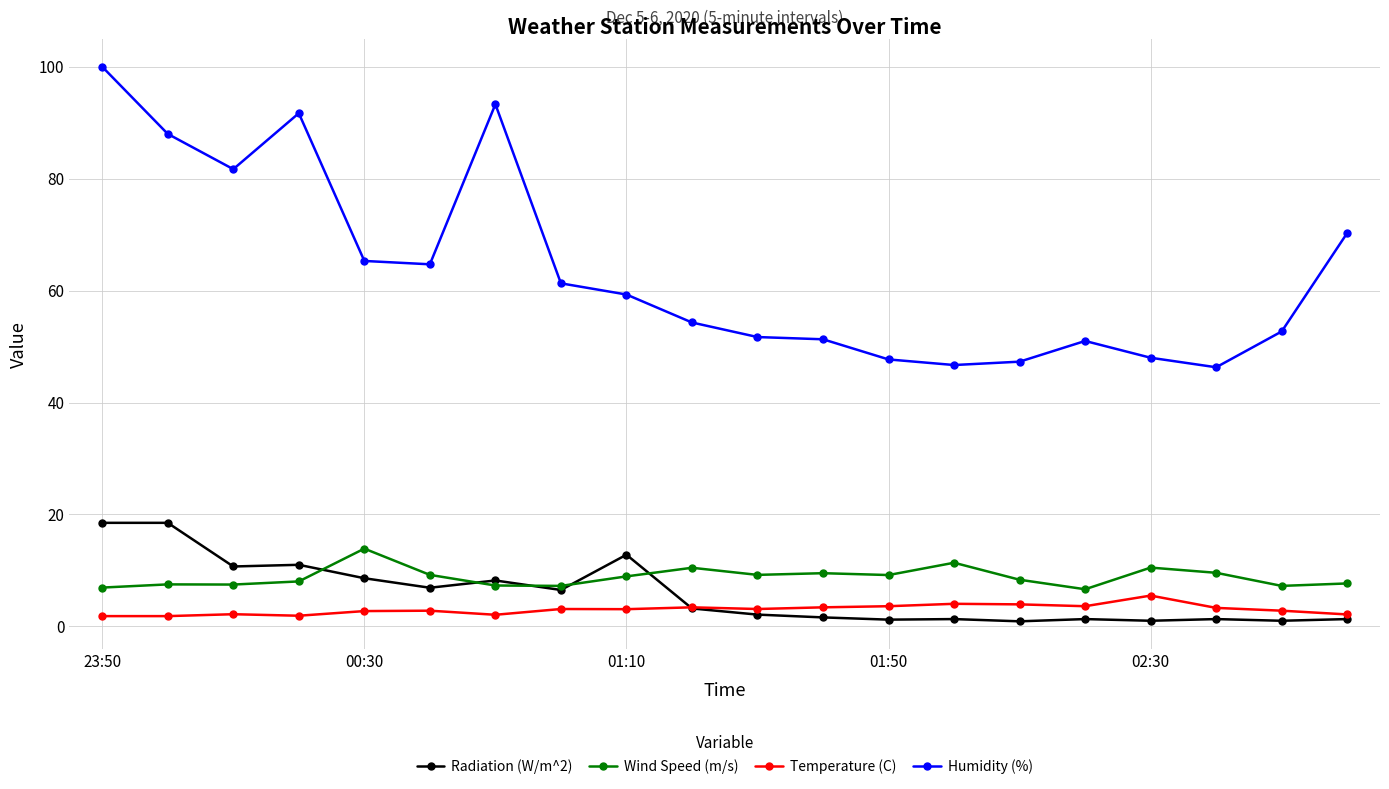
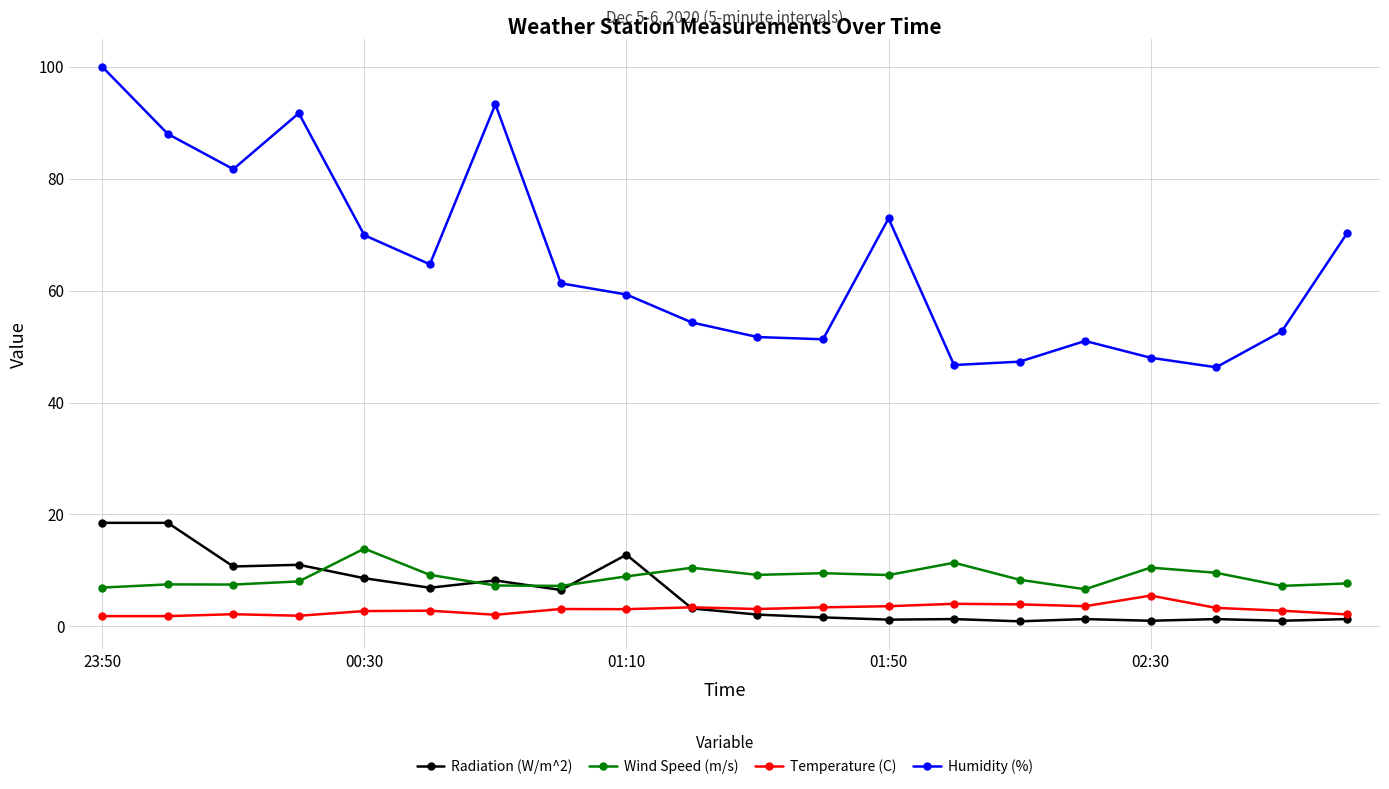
  {
    "Radiation (W/m^2)": {
      "23:50": 19,
      "00:30": 9,
      "01:10": 13,
      "01:50": 1,
      "02:30": 1
    },
    "Wind Speed (m/s)": {
      "23:50": 7,
      "00:30": 14,
      "01:10": 9,
      "01:50": 9,
      "02:30": 11
    },
    "Temperature (C)": {
      "23:50": 2,
      "00:30": 3,
      "01:10": 3,
      "01:50": 4,
      "02:30": 6
    },
    "Humidity (%)": {
      "23:50": 100,
-     "00:30": 65,
+     "00:30": 70,
      "01:10": 59,
-     "01:50": 48,
+     "01:50": 73,
      "02:30": 48
    }
  }
